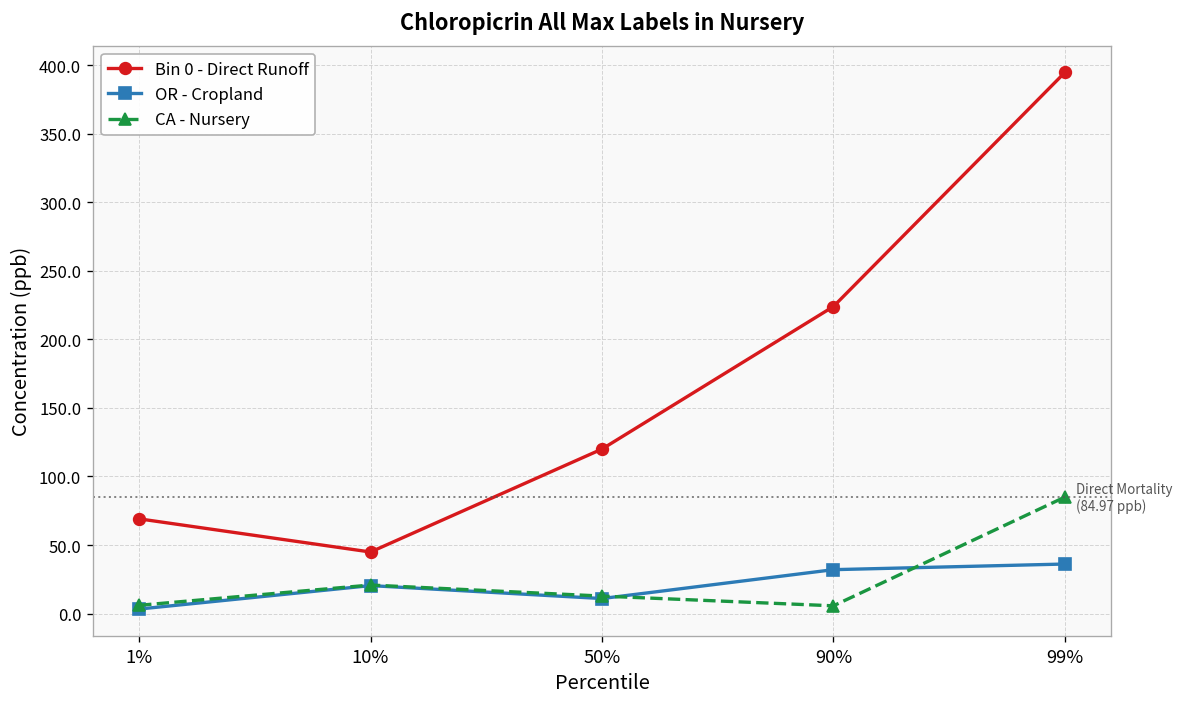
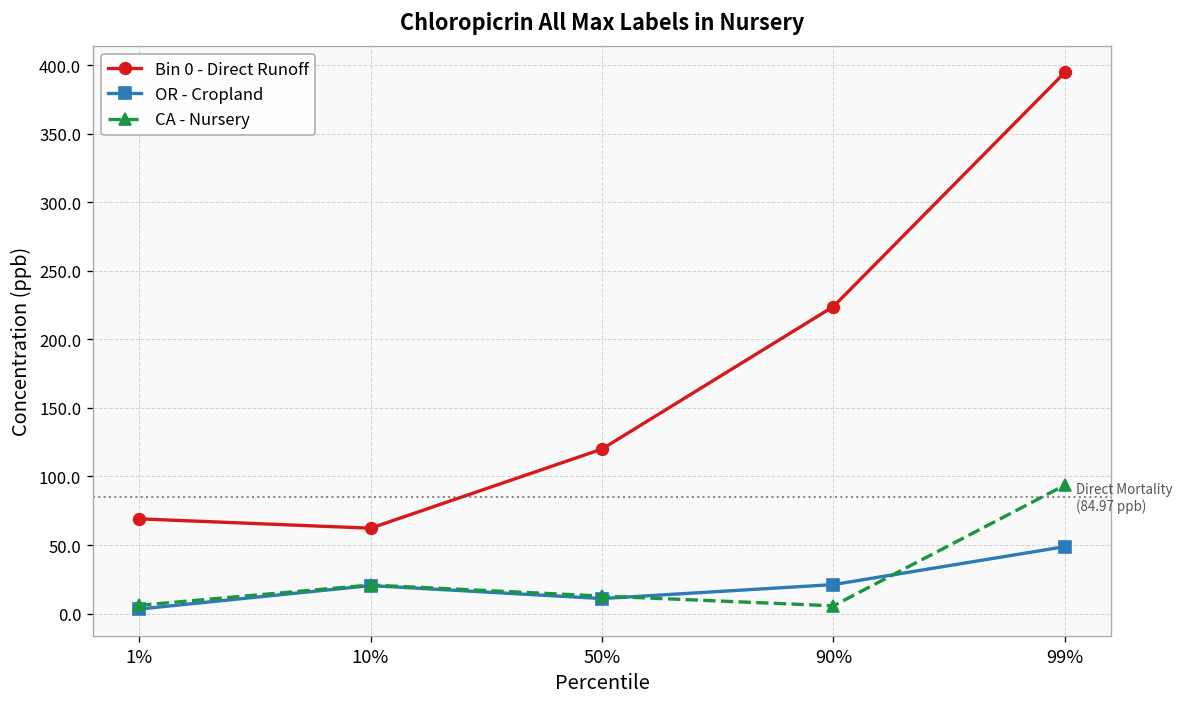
  {
    "Bin 0 - Direct Runoff": {
      "1%": 69,
-     "10%": 45,
+     "10%": 62,
      "50%": 120,
      "90%": 224,
      "99%": 395
    },
    "OR - Cropland": {
      "1%": 3,
-     "90%": 32,
-     "99%": 36
+     "90%": 21,
+     "99%": 49
    },
    "CA - Nursery": {
      "1%": 6,
      "90%": 6,
-     "99%": 85
+     "99%": 94
    }
  }
